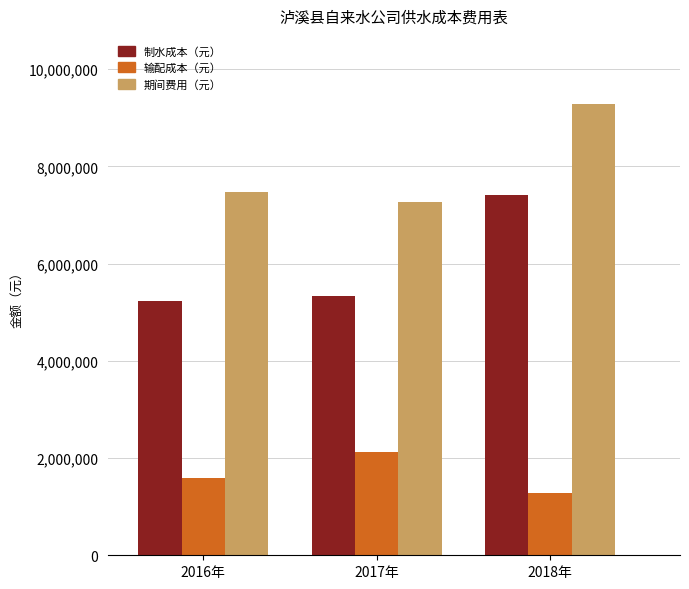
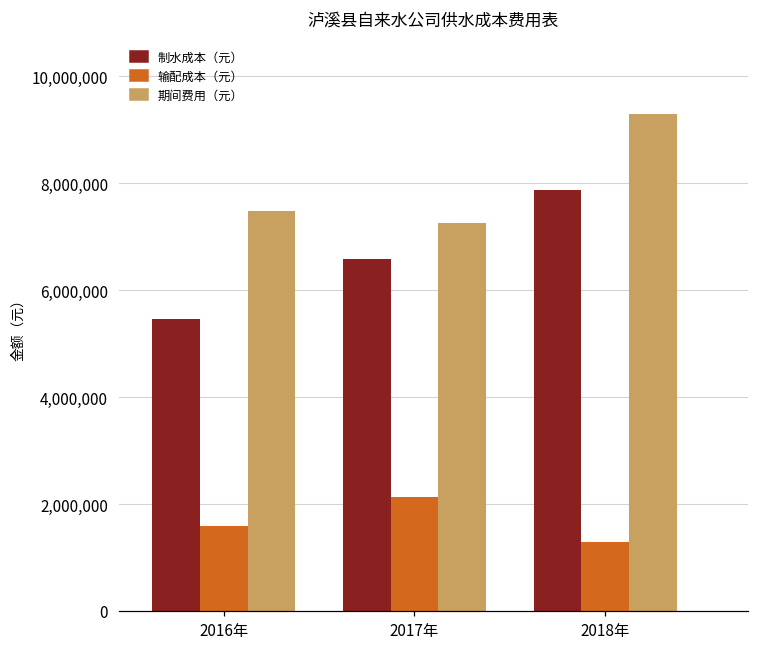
  {
    "制水成本（元）": {
-     "2016年": "5,200,000",
-     "2017年": "5,300,000",
-     "2018年": "7,400,000"
+     "2016年": "5,500,000",
+     "2017年": "6,600,000",
+     "2018年": "7,900,000"
    },
    "输配成本（元）": {
      "2016年": "1,600,000",
      "2017年": "2,100,000",
      "2018年": "1,300,000"
    },
    "期间费用（元）": {
      "2016年": "7,500,000",
      "2017年": "7,300,000",
      "2018年": "9,300,000"
    }
  }
